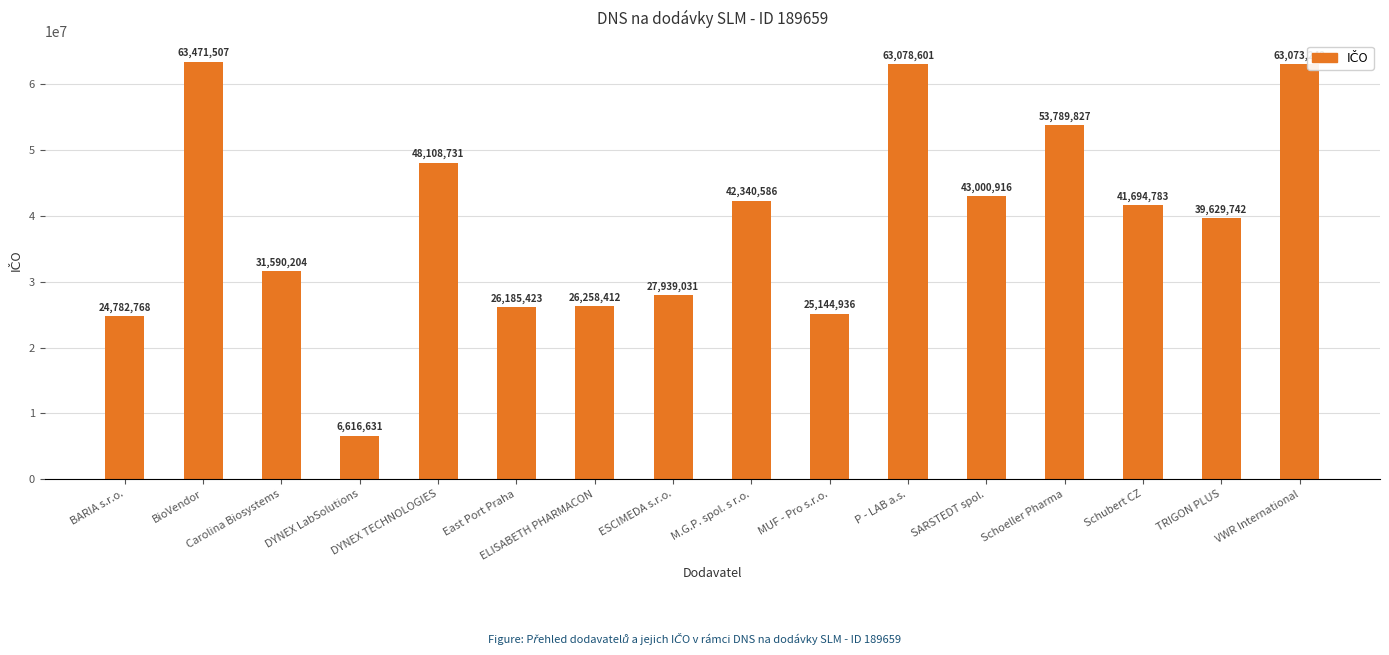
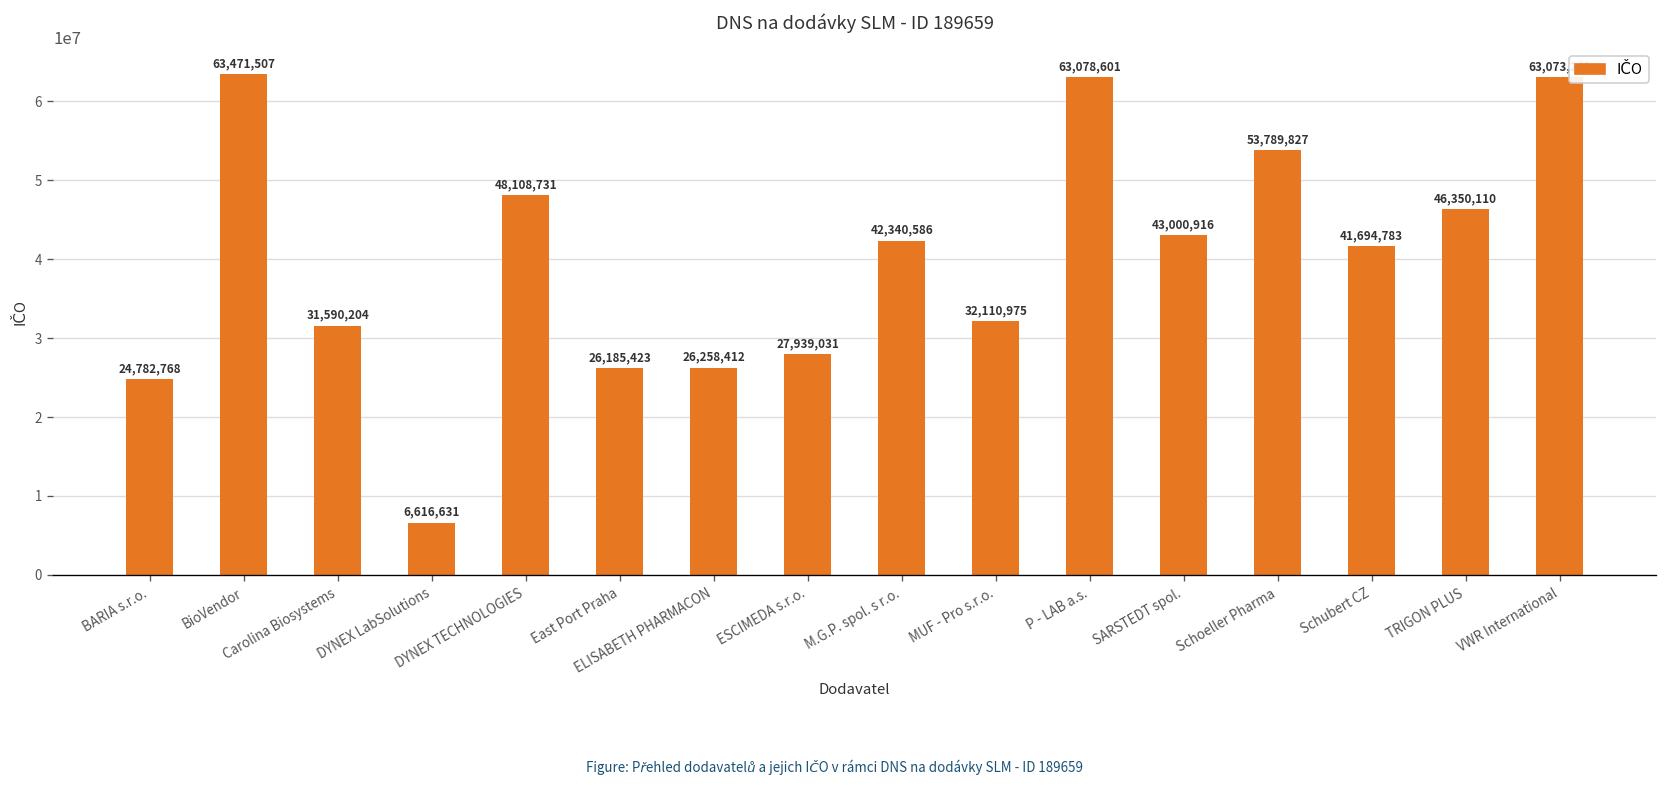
  {
    "BARIA s.r.o.": "24,782,768",
    "BioVendor": "63,471,507",
    "Carolina Biosystems": "31,590,204",
    "DYNEX LabSolutions": "6,616,631",
    "DYNEX TECHNOLOGIES": "48,108,731",
    "East Port Praha": "26,185,423",
    "ELISABETH PHARMACON": "26,258,412",
    "ESCIMEDA s.r.o.": "27,939,031",
    "M.G.P. spol. s r.o.": "42,340,586",
-   "MUF - Pro s.r.o.": "25,144,936",
+   "MUF - Pro s.r.o.": "32,110,975",
    "P - LAB a.s.": "63,078,601",
    "SARSTEDT spol.": "43,000,916",
    "Schoeller Pharma": "53,789,827",
    "Schubert CZ": "41,694,783",
-   "TRIGON PLUS": "39,629,742"
+   "TRIGON PLUS": "46,350,110"
  }
